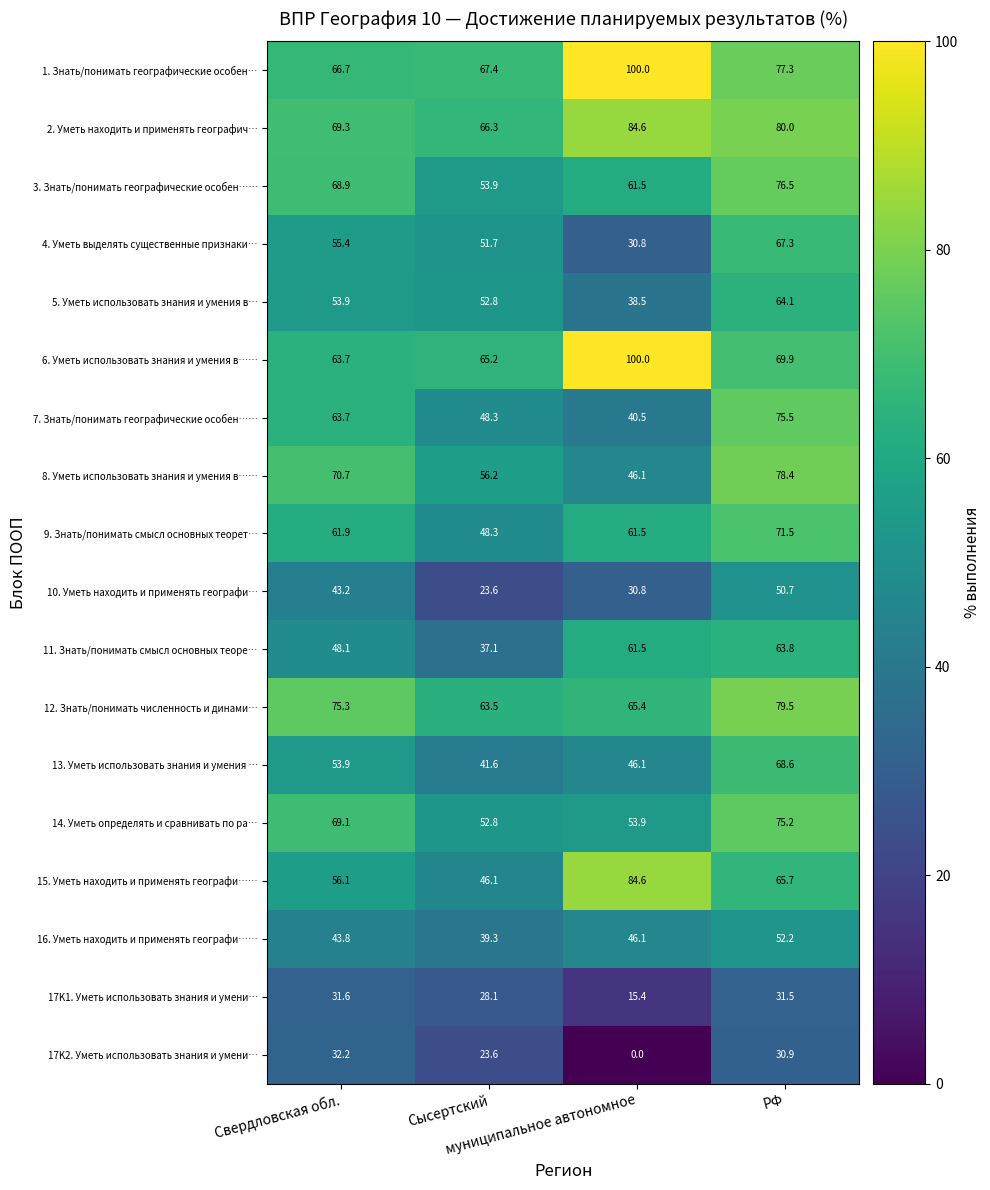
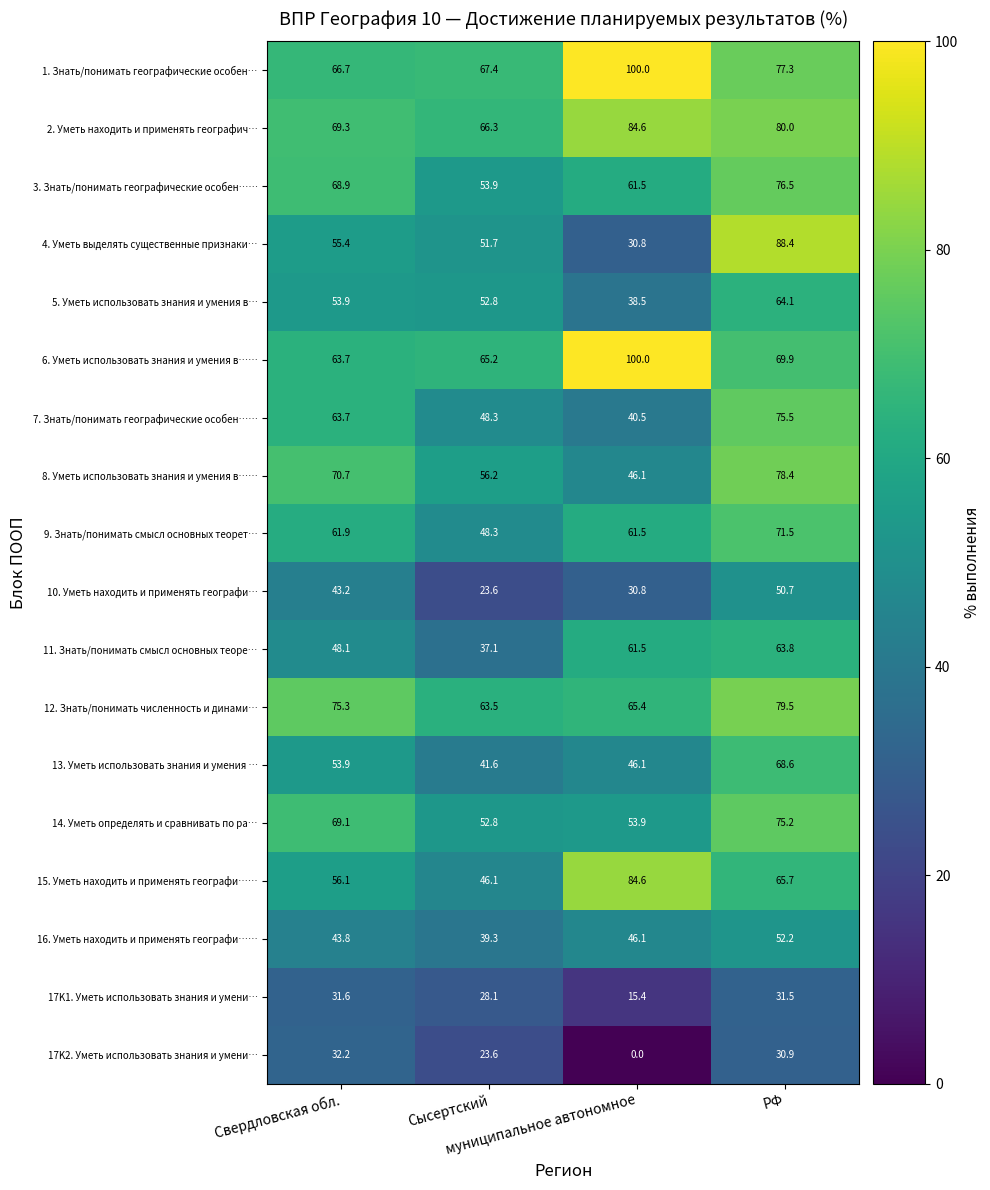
  {
    "1. Знать/понимать географические особен…": {
      "Свердловская обл.": 66.7,
      "Сысертский": 67.4,
      "муниципальное автономное": 100.0,
      "РФ": 77.3
    },
    "2. Уметь находить и применять географич…": {
      "Свердловская обл.": 69.3,
      "Сысертский": 66.3,
      "муниципальное автономное": 84.6,
      "РФ": 80.0
    },
    "3. Знать/понимать географические особен……": {
      "Свердловская обл.": 68.9,
      "Сысертский": 53.9,
      "муниципальное автономное": 61.5,
      "РФ": 76.5
    },
    "4. Уметь выделять существенные признаки…": {
      "Свердловская обл.": 55.4,
      "Сысертский": 51.7,
      "муниципальное автономное": 30.8,
-     "РФ": 67.3
+     "РФ": 88.4
    },
    "5. Уметь использовать знания и умения в…": {
      "Свердловская обл.": 53.9,
      "Сысертский": 52.8,
      "муниципальное автономное": 38.5,
      "РФ": 64.1
    },
    "6. Уметь использовать знания и умения в……": {
      "Свердловская обл.": 63.7,
      "Сысертский": 65.2,
      "муниципальное автономное": 100.0,
      "РФ": 69.9
    },
    "7. Знать/понимать географические особен……": {
      "Свердловская обл.": 63.7,
      "Сысертский": 48.3,
      "муниципальное автономное": 40.5,
      "РФ": 75.5
    },
    "8. Уметь использовать знания и умения в……": {
      "Свердловская обл.": 70.7,
      "Сысертский": 56.2,
      "муниципальное автономное": 46.1,
      "РФ": 78.4
    },
    "9. Знать/понимать смысл основных теорет…": {
      "Свердловская обл.": 61.9,
      "Сысертский": 48.3,
      "муниципальное автономное": 61.5,
      "РФ": 71.5
    },
    "10. Уметь находить и применять географи…": {
      "Свердловская обл.": 43.2,
      "Сысертский": 23.6,
      "муниципальное автономное": 30.8,
      "РФ": 50.7
    },
    "11. Знать/понимать смысл основных теоре…": {
      "Свердловская обл.": 48.1,
      "Сысертский": 37.1,
      "муниципальное автономное": 61.5,
      "РФ": 63.8
    },
    "12. Знать/понимать численность и динами…": {
      "Свердловская обл.": 75.3,
      "Сысертский": 63.5,
      "муниципальное автономное": 65.4,
      "РФ": 79.5
    },
    "13. Уметь использовать знания и умения …": {
      "Свердловская обл.": 53.9,
      "Сысертский": 41.6,
      "муниципальное автономное": 46.1,
      "РФ": 68.6
    },
    "14. Уметь определять и сравнивать по ра…": {
      "Свердловская обл.": 69.1,
      "Сысертский": 52.8,
      "муниципальное автономное": 53.9,
      "РФ": 75.2
    },
    "15. Уметь находить и применять географи……": {
      "Свердловская обл.": 56.1,
      "Сысертский": 46.1,
      "муниципальное автономное": 84.6,
      "РФ": 65.7
    },
    "16. Уметь находить и применять географи……": {
      "Свердловская обл.": 43.8,
      "Сысертский": 39.3,
      "муниципальное автономное": 46.1,
      "РФ": 52.2
    },
    "17K1. Уметь использовать знания и умени…": {
      "Свердловская обл.": 31.6,
      "Сысертский": 28.1,
      "муниципальное автономное": 15.4,
      "РФ": 31.5
    },
    "17K2. Уметь использовать знания и умени…": {
      "Свердловская обл.": 32.2,
      "Сысертский": 23.6,
      "муниципальное автономное": 0.0,
      "РФ": 30.9
    }
  }
